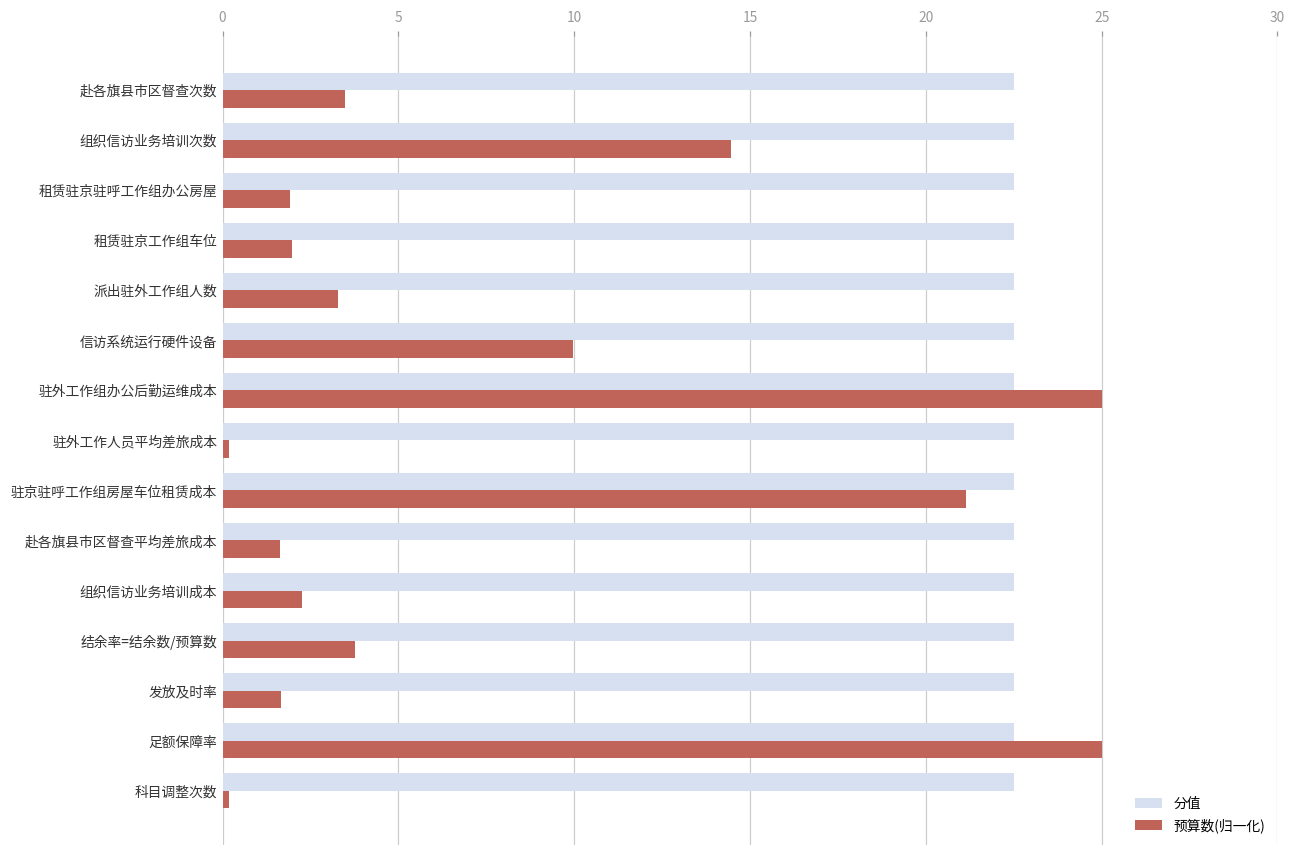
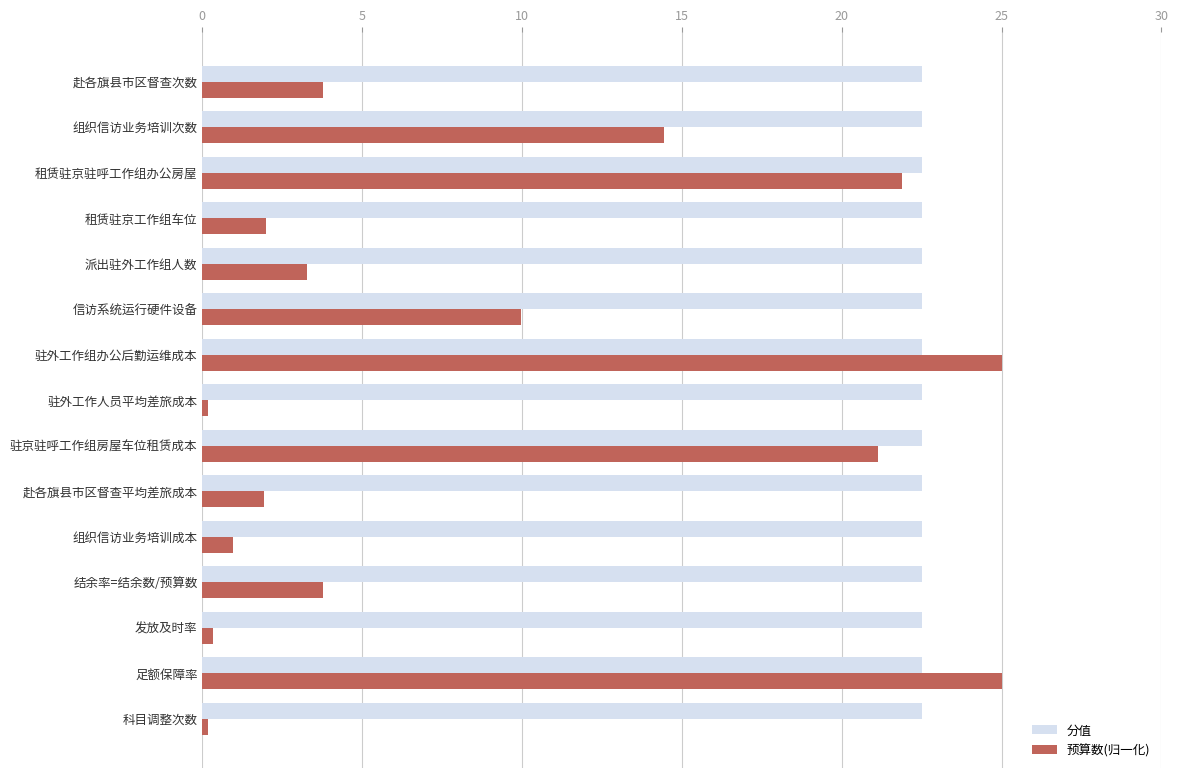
  {
    "分值": {
      "赴各旗县市区督查次数": 22.5,
      "组织信访业务培训次数": 22.5,
      "租赁驻京驻呼工作组办公房屋": 22.5,
      "租赁驻京工作组车位": 22.5,
      "派出驻外工作组人数": 22.5,
      "信访系统运行硬件设备": 22.5,
      "驻外工作组办公后勤运维成本": 22.5,
      "驻外工作人员平均差旅成本": 22.5,
      "驻京驻呼工作组房屋车位租赁成本": 22.5,
      "赴各旗县市区督查平均差旅成本": 22.5,
      "组织信访业务培训成本": 22.5,
      "结余率=结余数/预算数": 22.5,
      "发放及时率": 22.5,
      "足额保障率": 22.5,
      "科目调整次数": 22.5
    },
    "预算数(归一化)": {
-     "赴各旗县市区督查次数": 3.5,
+     "赴各旗县市区督查次数": 3.8,
      "组织信访业务培训次数": 14.4,
-     "租赁驻京驻呼工作组办公房屋": 1.9,
+     "租赁驻京驻呼工作组办公房屋": 21.9,
      "租赁驻京工作组车位": 2.0,
      "派出驻外工作组人数": 3.3,
      "信访系统运行硬件设备": 10.0,
      "驻外工作组办公后勤运维成本": 25.0,
      "驻外工作人员平均差旅成本": 0.2,
      "驻京驻呼工作组房屋车位租赁成本": 21.2,
-     "赴各旗县市区督查平均差旅成本": 1.6,
-     "组织信访业务培训成本": 2.3,
+     "赴各旗县市区督查平均差旅成本": 1.9,
+     "组织信访业务培训成本": 1.0,
      "结余率=结余数/预算数": 3.8,
-     "发放及时率": 1.7,
+     "发放及时率": 0.3,
      "足额保障率": 25.0,
      "科目调整次数": 0.2
    }
  }
